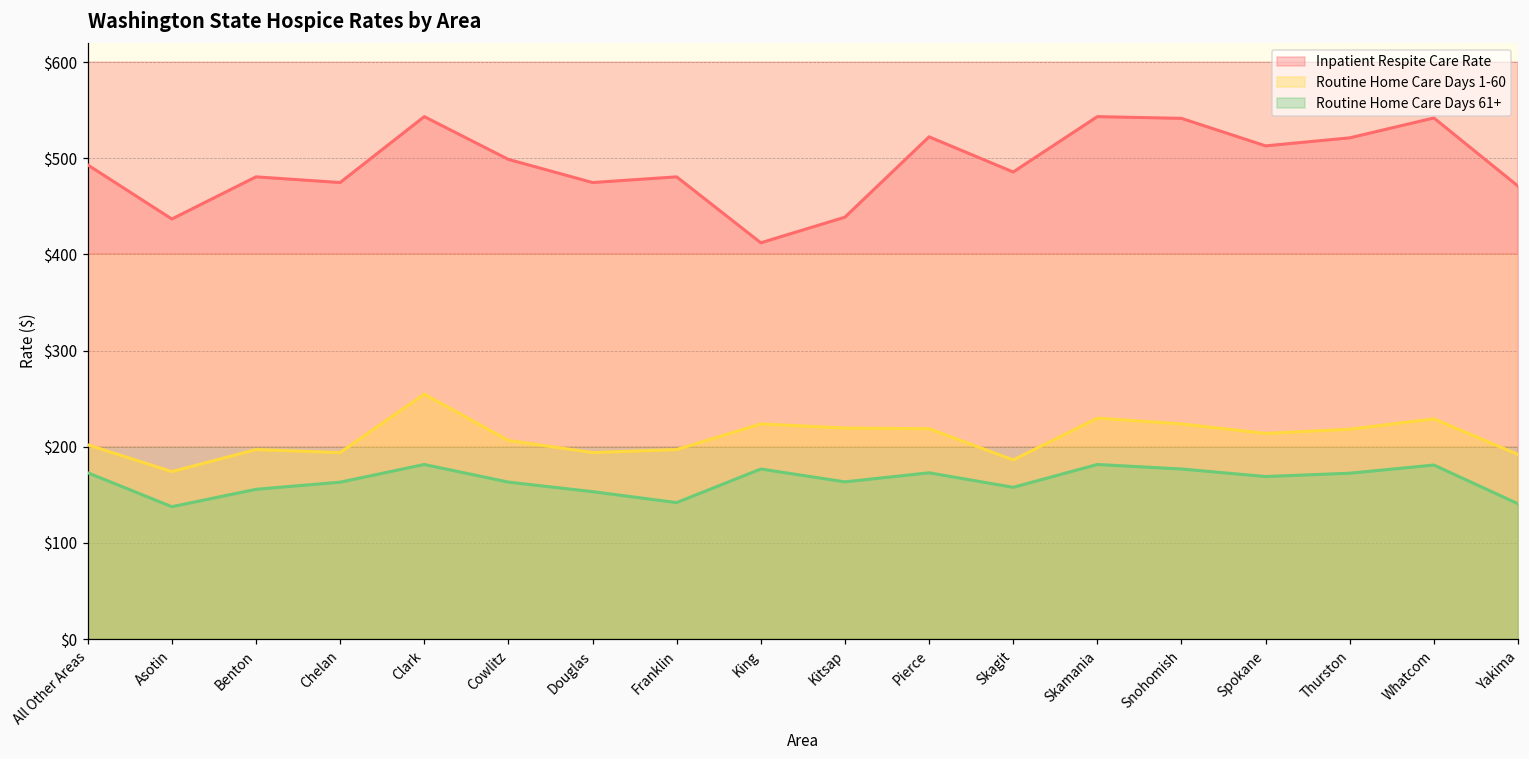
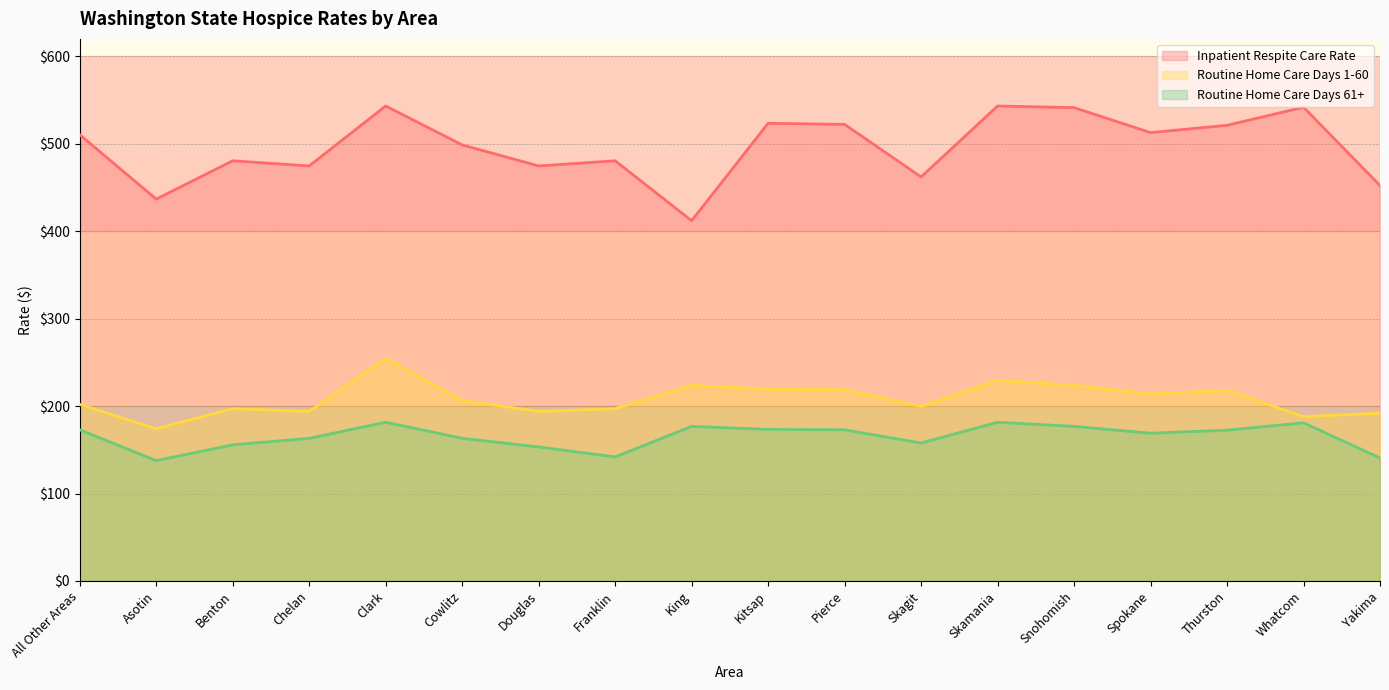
  {
    "Inpatient Respite Care Rate": {
-     "All Other Areas": "$490",
+     "All Other Areas": "$510",
      "Asotin": "$440",
      "Benton": "$480",
      "Chelan": "$470",
      "Clark": "$540",
      "Cowlitz": "$500",
      "Douglas": "$470",
      "Franklin": "$480",
      "King": "$410",
-     "Kitsap": "$440",
+     "Kitsap": "$520",
      "Pierce": "$520",
-     "Skagit": "$490",
+     "Skagit": "$460",
      "Skamania": "$540",
      "Snohomish": "$540",
      "Spokane": "$510",
      "Thurston": "$520",
      "Whatcom": "$540",
-     "Yakima": "$470"
+     "Yakima": "$450"
    },
    "Routine Home Care Days 1-60": {
      "All Other Areas": "$200",
      "Asotin": "$170",
      "Benton": "$200",
      "Chelan": "$190",
      "Clark": "$250",
      "Cowlitz": "$210",
      "Douglas": "$190",
      "Franklin": "$200",
      "King": "$220",
      "Kitsap": "$220",
      "Pierce": "$220",
-     "Skagit": "$190",
+     "Skagit": "$200",
      "Skamania": "$230",
      "Snohomish": "$220",
      "Spokane": "$210",
      "Thurston": "$220",
-     "Whatcom": "$230",
+     "Whatcom": "$190",
      "Yakima": "$190"
    },
    "Routine Home Care Days 61+": {
      "All Other Areas": "$170",
      "Asotin": "$140",
      "Benton": "$160",
      "Chelan": "$160",
      "Clark": "$180",
      "Cowlitz": "$160",
      "Douglas": "$150",
      "Franklin": "$140",
      "King": "$180",
-     "Kitsap": "$160",
+     "Kitsap": "$170",
      "Pierce": "$170",
      "Skagit": "$160",
      "Skamania": "$180",
      "Snohomish": "$180",
      "Spokane": "$170",
      "Thurston": "$170",
      "Whatcom": "$180",
      "Yakima": "$140"
    }
  }
